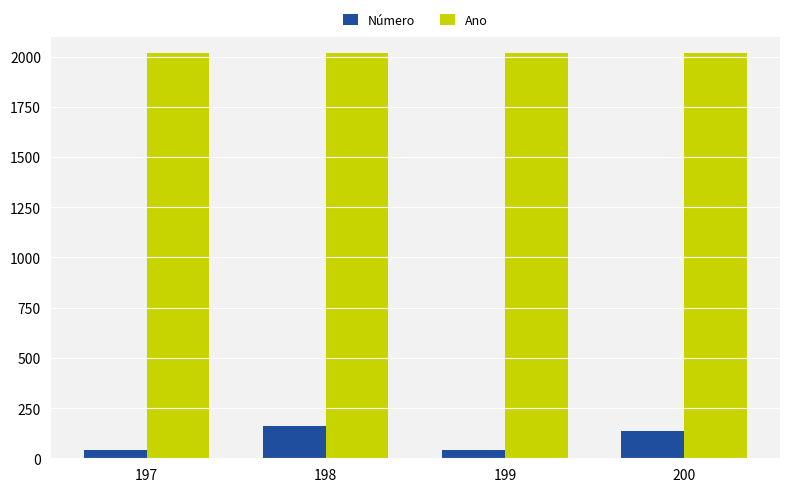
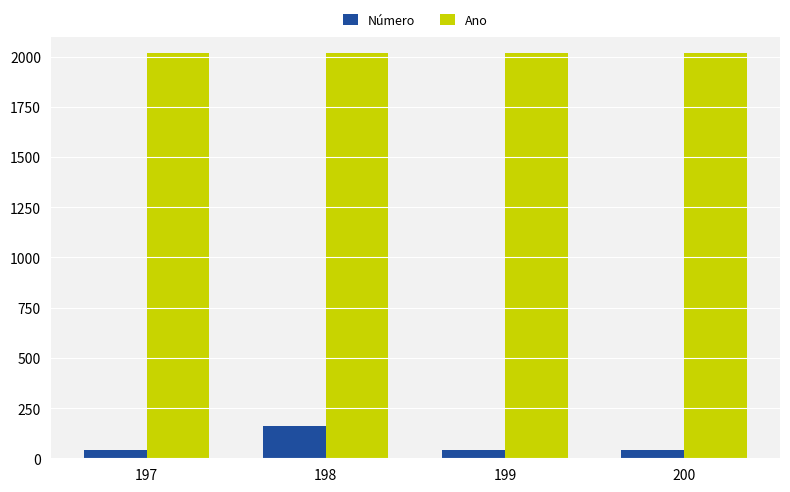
  {
    "Número": {
      "197": 40,
      "198": 160,
      "199": 40,
-     "200": 140
+     "200": 40
    },
    "Ano": {
      "197": 2020,
      "198": 2020,
      "199": 2020,
      "200": 2020
    }
  }
